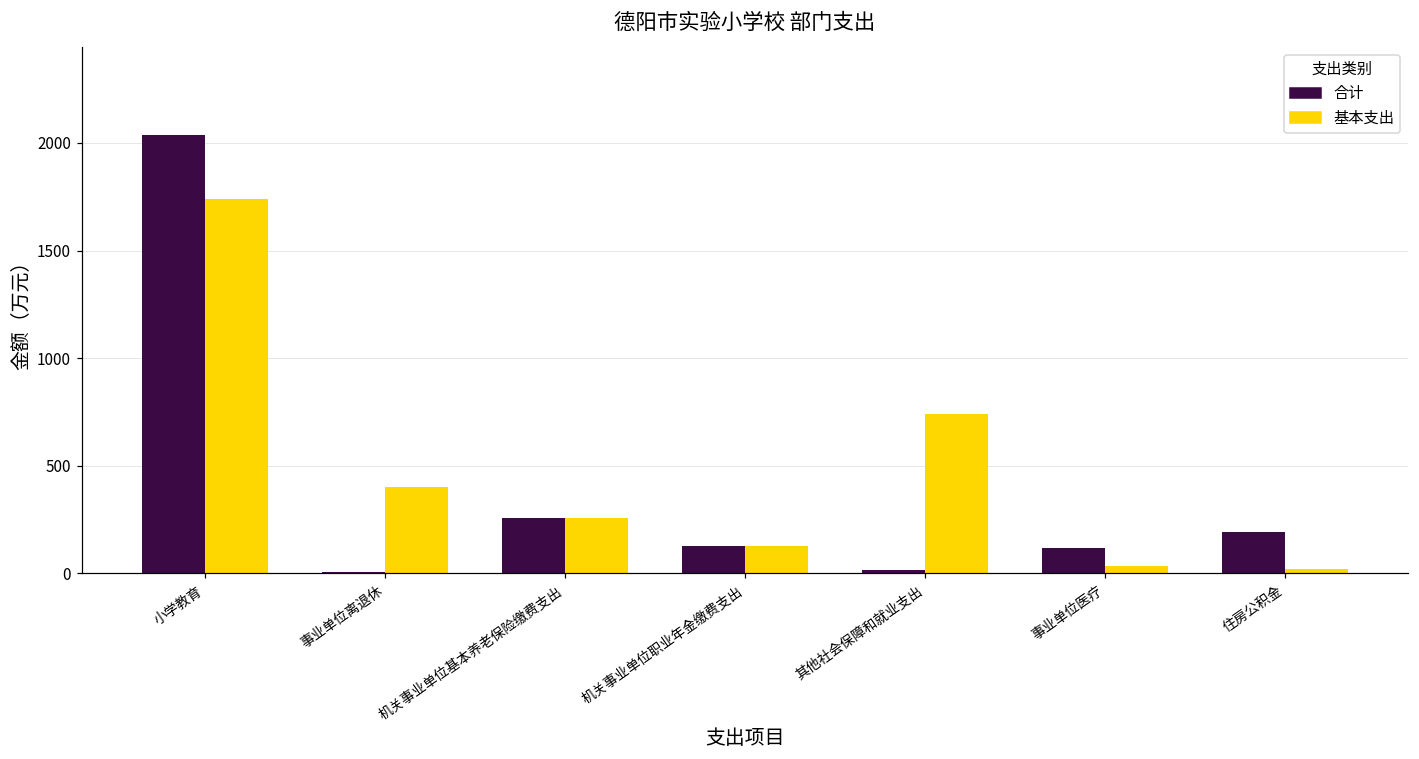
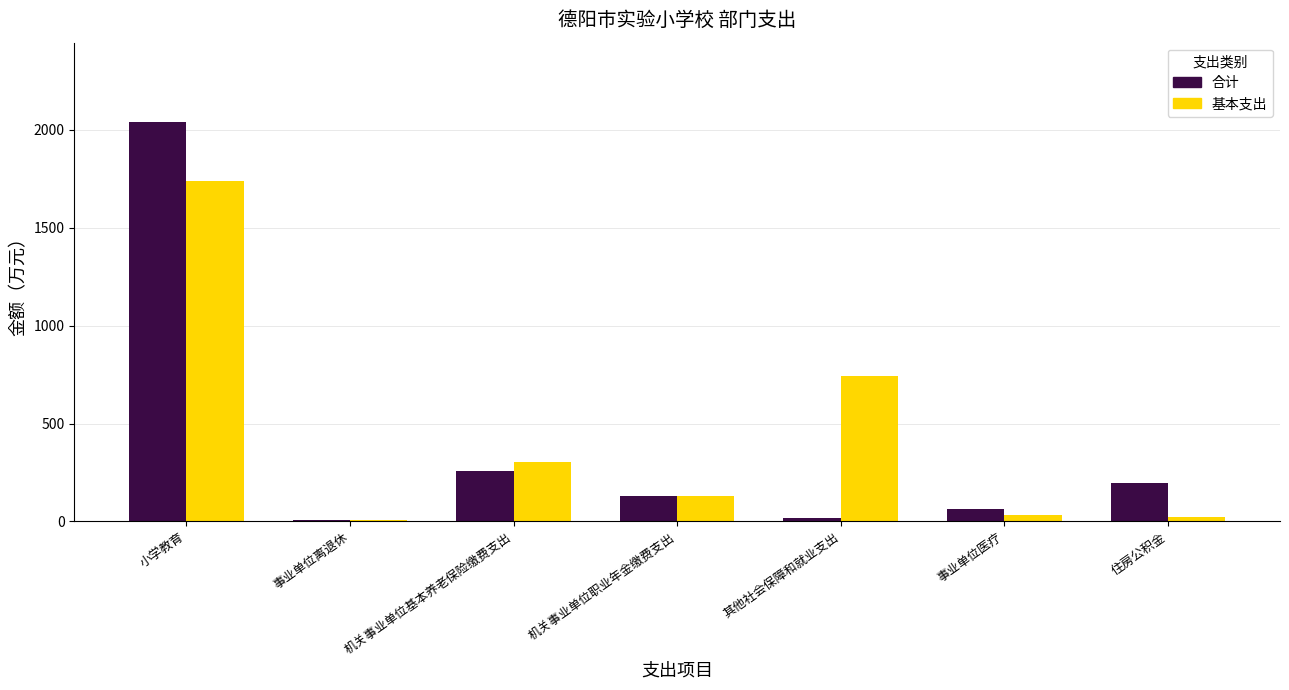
  {
    "合计": {
      "小学教育": 2040,
      "机关事业单位基本养老保险缴费支出": 260,
      "机关事业单位职业年金缴费支出": 130,
      "其他社会保障和就业支出": 10,
-     "事业单位医疗": 120,
+     "事业单位医疗": 60,
      "住房公积金": 190
    },
    "基本支出": {
      "小学教育": 1740,
-     "事业单位离退休": 400,
-     "机关事业单位基本养老保险缴费支出": 260,
+     "事业单位离退休": 10,
+     "机关事业单位基本养老保险缴费支出": 300,
      "机关事业单位职业年金缴费支出": 130,
      "其他社会保障和就业支出": 740,
      "事业单位医疗": 30,
      "住房公积金": 20
    }
  }
